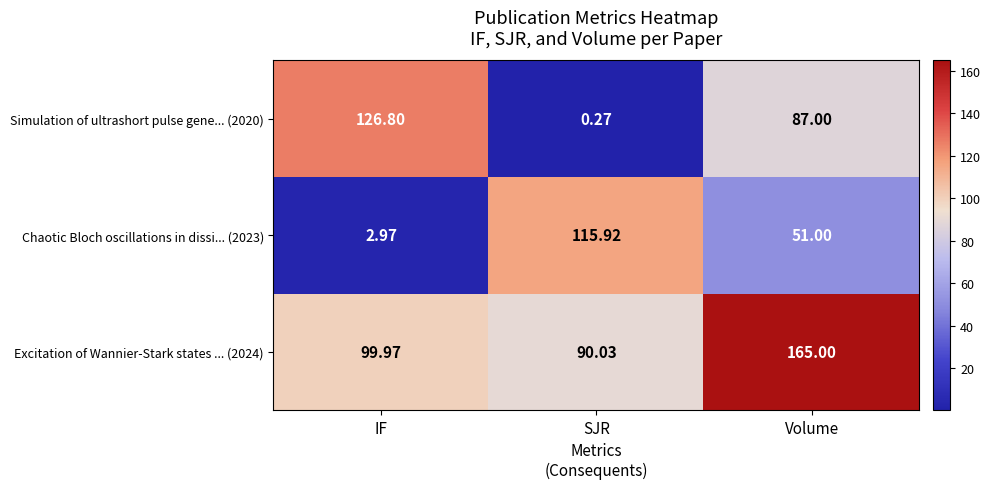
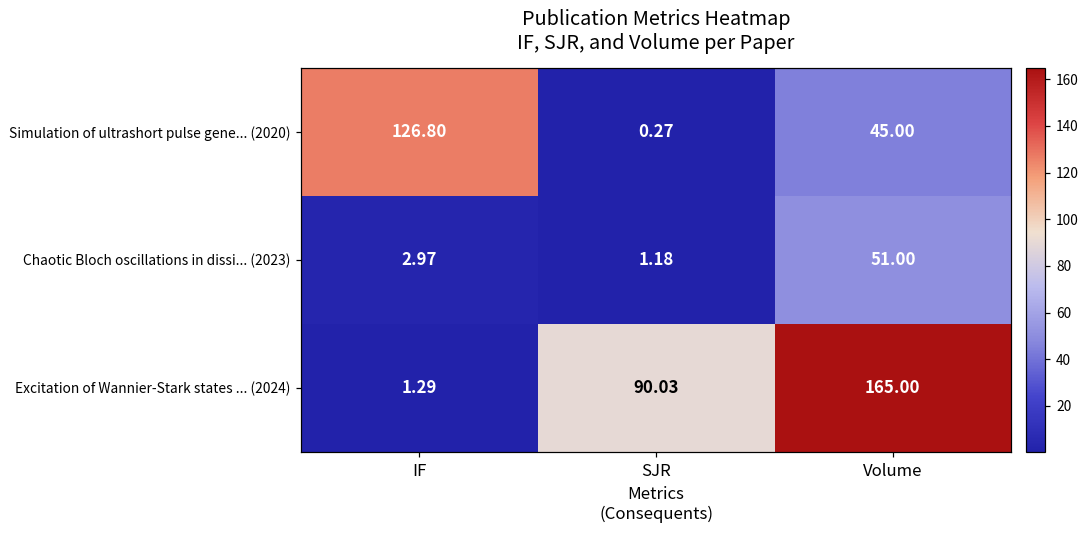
  {
    "Simulation of ultrashort pulse gene... (2020)": {
      "IF": 126.80,
      "SJR": 0.27,
-     "Volume": 87.00
+     "Volume": 45.00
    },
    "Chaotic Bloch oscillations in dissi... (2023)": {
      "IF": 2.97,
-     "SJR": 115.92,
+     "SJR": 1.18,
      "Volume": 51.00
    },
    "Excitation of Wannier-Stark states ... (2024)": {
-     "IF": 99.97,
+     "IF": 1.29,
      "SJR": 90.03,
      "Volume": 165.00
    }
  }
